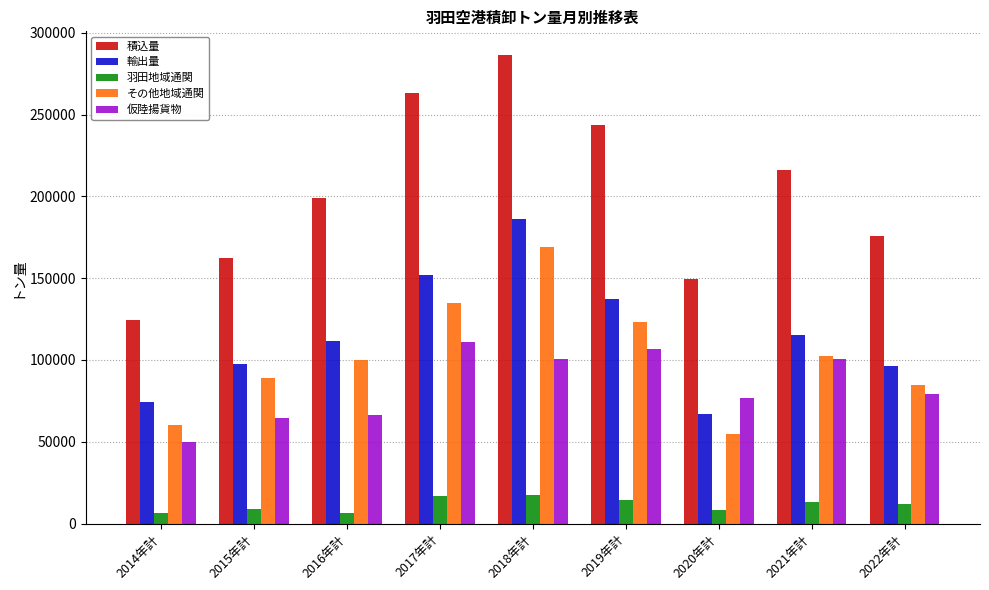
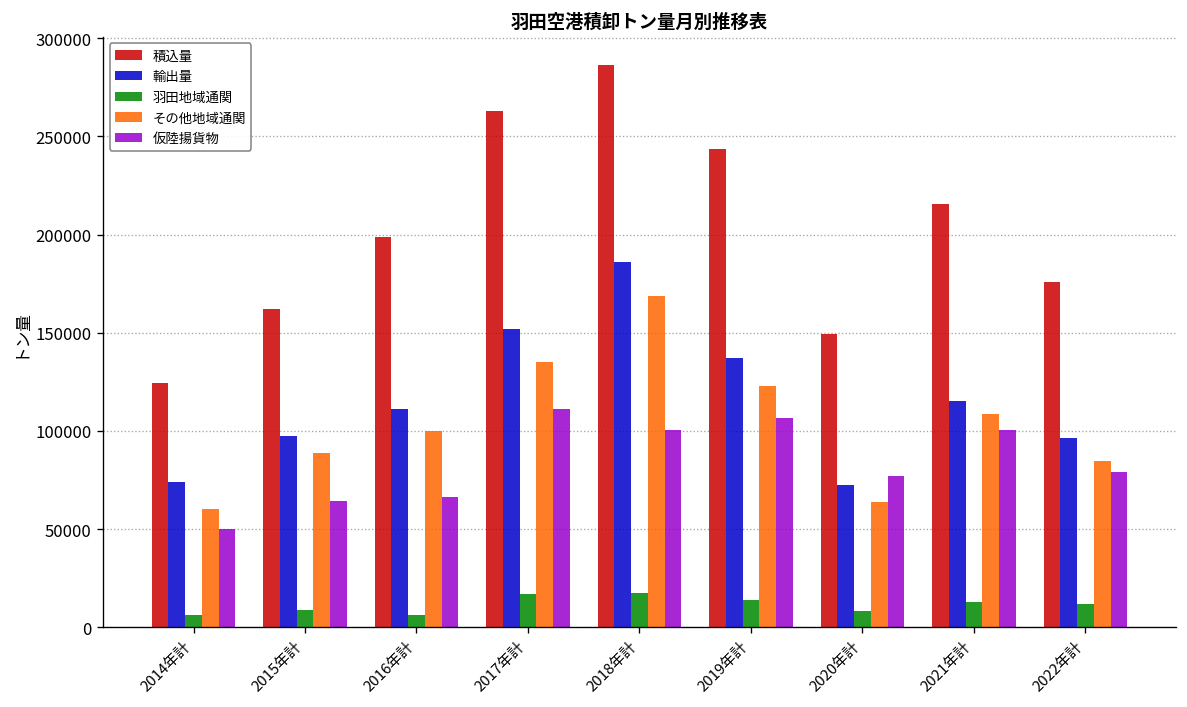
  {
    "積込量": {
      "2014年計": 124000,
      "2015年計": 162000,
      "2016年計": 199000,
      "2017年計": 263000,
      "2018年計": 287000,
      "2019年計": 244000,
      "2020年計": 149000,
      "2021年計": 216000,
      "2022年計": 176000
    },
    "輸出量": {
      "2014年計": 74000,
      "2015年計": 98000,
      "2016年計": 111000,
      "2017年計": 152000,
      "2018年計": 186000,
      "2019年計": 137000,
-     "2020年計": 67000,
+     "2020年計": 72000,
      "2021年計": 115000,
      "2022年計": 97000
    },
    "羽田地域通関": {
      "2014年計": 6000,
      "2015年計": 9000,
      "2016年計": 6000,
      "2017年計": 17000,
      "2018年計": 17000,
      "2019年計": 14000,
      "2020年計": 8000,
      "2021年計": 13000,
      "2022年計": 12000
    },
    "その他地域通関": {
      "2014年計": 60000,
      "2015年計": 89000,
      "2016年計": 100000,
      "2017年計": 135000,
      "2018年計": 169000,
      "2019年計": 123000,
-     "2020年計": 55000,
-     "2021年計": 102000,
+     "2020年計": 64000,
+     "2021年計": 108000,
      "2022年計": 85000
    },
    "仮陸揚貨物": {
      "2014年計": 50000,
      "2015年計": 64000,
      "2016年計": 67000,
      "2017年計": 111000,
      "2018年計": 100000,
      "2019年計": 107000,
      "2020年計": 77000,
      "2021年計": 100000,
      "2022年計": 79000
    }
  }
